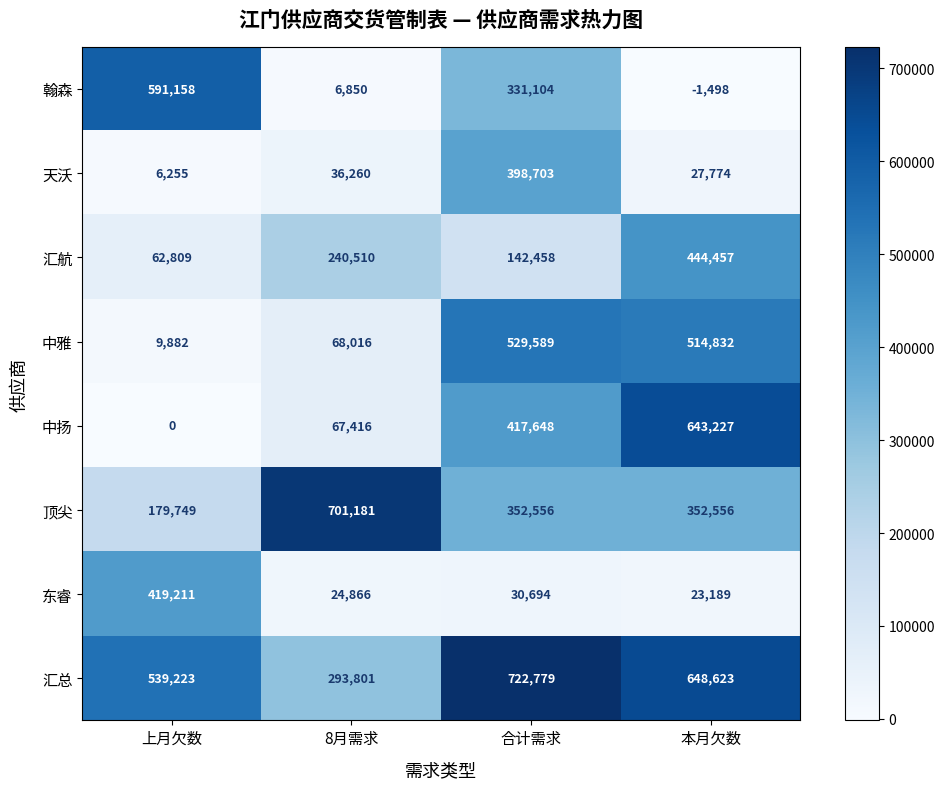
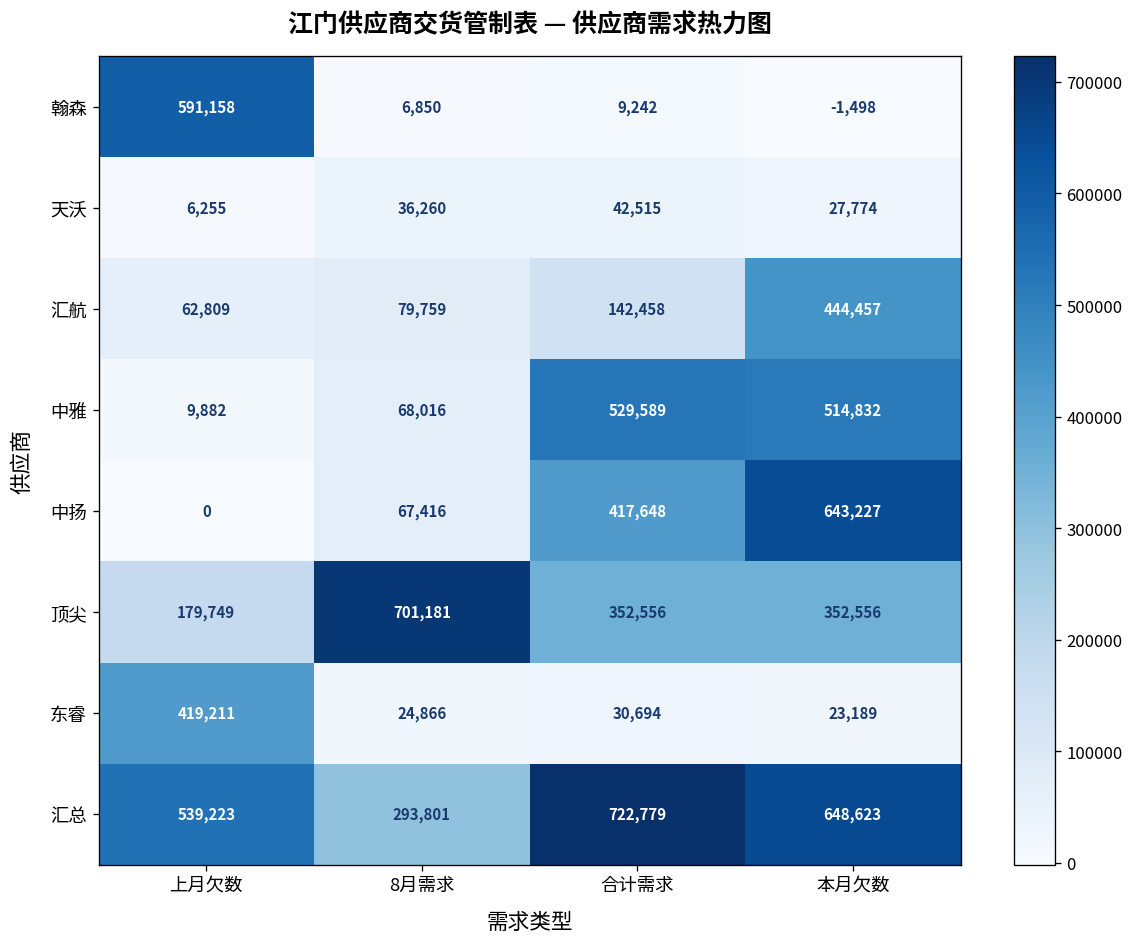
  {
    "翰森": {
      "上月欠数": "591,158",
      "8月需求": "6,850",
-     "合计需求": "331,104",
+     "合计需求": "9,242",
      "本月欠数": "-1,498"
    },
    "天沃": {
      "上月欠数": "6,255",
      "8月需求": "36,260",
-     "合计需求": "398,703",
+     "合计需求": "42,515",
      "本月欠数": "27,774"
    },
    "汇航": {
      "上月欠数": "62,809",
-     "8月需求": "240,510",
+     "8月需求": "79,759",
      "合计需求": "142,458",
      "本月欠数": "444,457"
    },
    "中雅": {
      "上月欠数": "9,882",
      "8月需求": "68,016",
      "合计需求": "529,589",
      "本月欠数": "514,832"
    },
    "中扬": {
      "上月欠数": "0",
      "8月需求": "67,416",
      "合计需求": "417,648",
      "本月欠数": "643,227"
    },
    "顶尖": {
      "上月欠数": "179,749",
      "8月需求": "701,181",
      "合计需求": "352,556",
      "本月欠数": "352,556"
    },
    "东睿": {
      "上月欠数": "419,211",
      "8月需求": "24,866",
      "合计需求": "30,694",
      "本月欠数": "23,189"
    },
    "汇总": {
      "上月欠数": "539,223",
      "8月需求": "293,801",
      "合计需求": "722,779",
      "本月欠数": "648,623"
    }
  }
